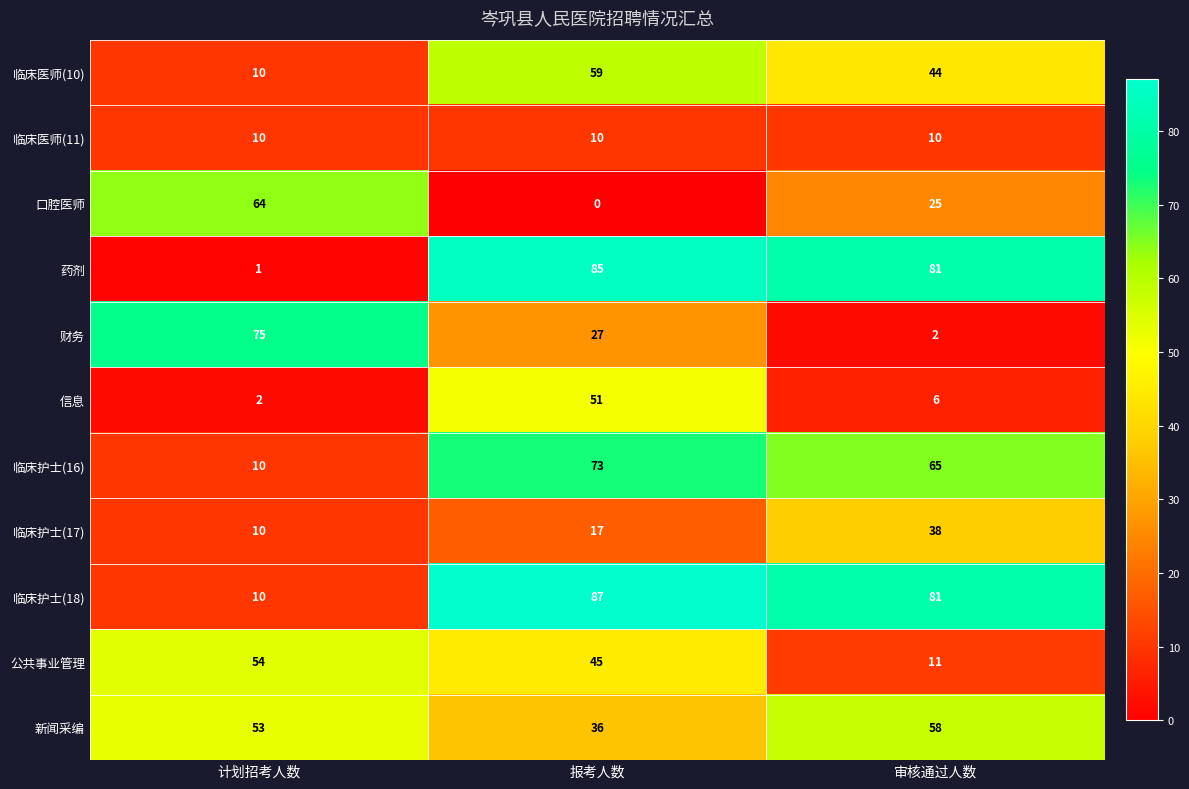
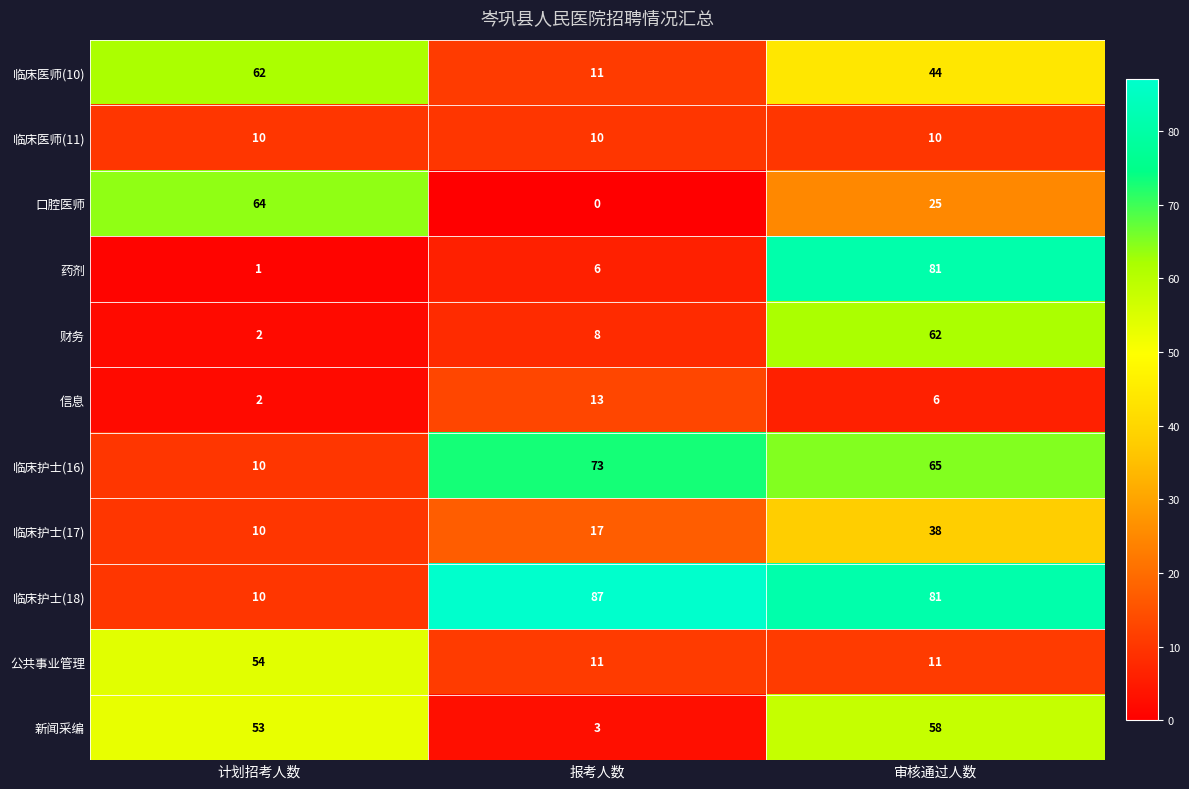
  {
    "临床医师(10)": {
-     "计划招考人数": 10,
-     "报考人数": 59,
+     "计划招考人数": 62,
+     "报考人数": 11,
      "审核通过人数": 44
    },
    "临床医师(11)": {
      "计划招考人数": 10,
      "报考人数": 10,
      "审核通过人数": 10
    },
    "口腔医师": {
      "计划招考人数": 64,
      "报考人数": 0,
      "审核通过人数": 25
    },
    "药剂": {
      "计划招考人数": 1,
-     "报考人数": 85,
+     "报考人数": 6,
      "审核通过人数": 81
    },
    "财务": {
-     "计划招考人数": 75,
-     "报考人数": 27,
-     "审核通过人数": 2
+     "计划招考人数": 2,
+     "报考人数": 8,
+     "审核通过人数": 62
    },
    "信息": {
      "计划招考人数": 2,
-     "报考人数": 51,
+     "报考人数": 13,
      "审核通过人数": 6
    },
    "临床护士(16)": {
      "计划招考人数": 10,
      "报考人数": 73,
      "审核通过人数": 65
    },
    "临床护士(17)": {
      "计划招考人数": 10,
      "报考人数": 17,
      "审核通过人数": 38
    },
    "临床护士(18)": {
      "计划招考人数": 10,
      "报考人数": 87,
      "审核通过人数": 81
    },
    "公共事业管理": {
      "计划招考人数": 54,
-     "报考人数": 45,
+     "报考人数": 11,
      "审核通过人数": 11
    },
    "新闻采编": {
      "计划招考人数": 53,
-     "报考人数": 36,
+     "报考人数": 3,
      "审核通过人数": 58
    }
  }
